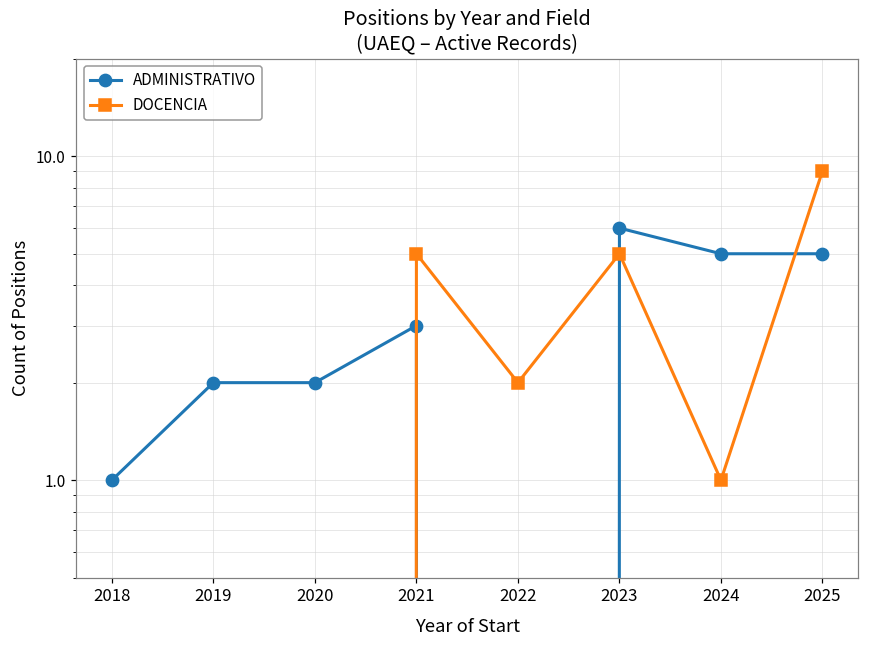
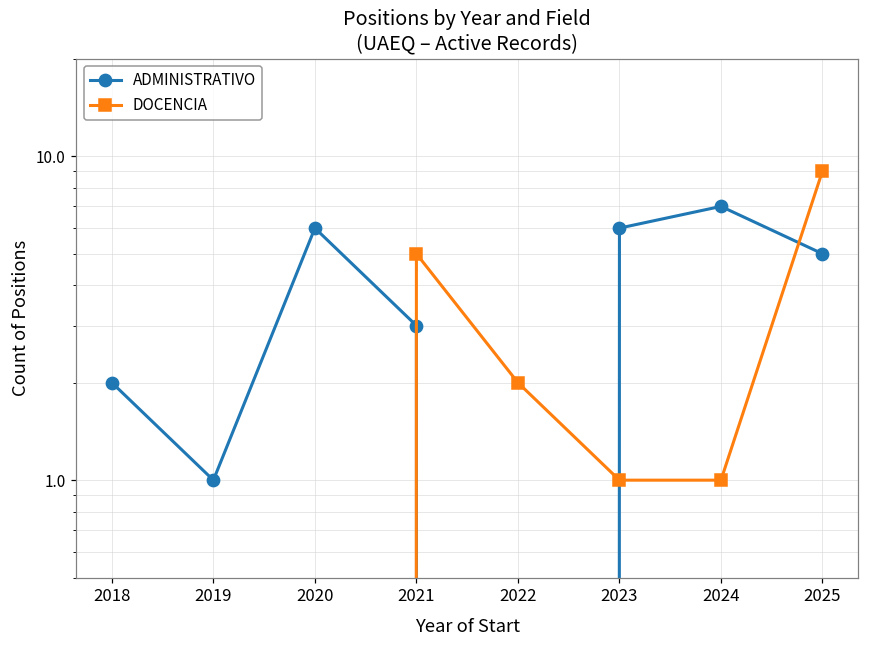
  {
    "ADMINISTRATIVO": {
-     "2018": 1,
-     "2019": 2,
-     "2020": 2,
+     "2018": 2,
+     "2019": 1,
+     "2020": 6,
      "2021": 3,
      "2023": 6,
-     "2024": 5,
+     "2024": 7,
      "2025": 5
    },
    "DOCENCIA": {
      "2021": 5,
      "2022": 2,
-     "2023": 5,
+     "2023": 1,
      "2024": 1,
      "2025": 9
    }
  }
